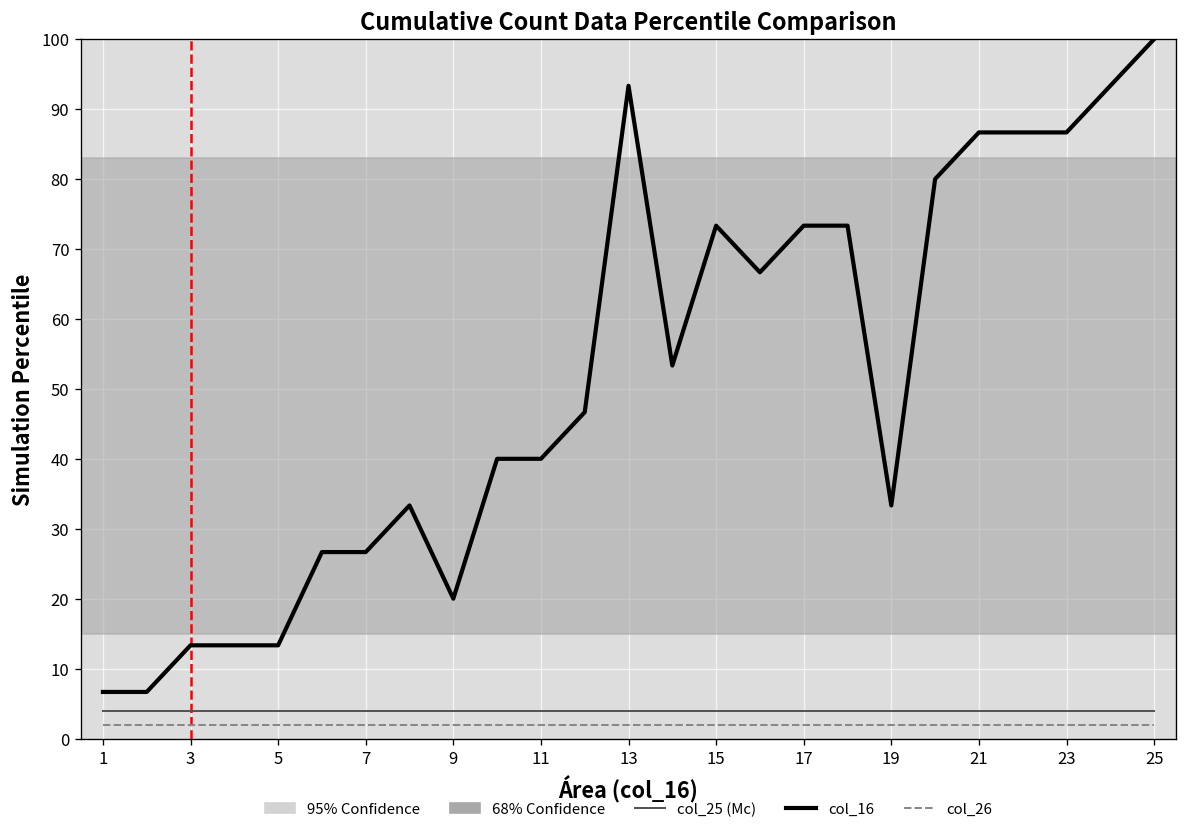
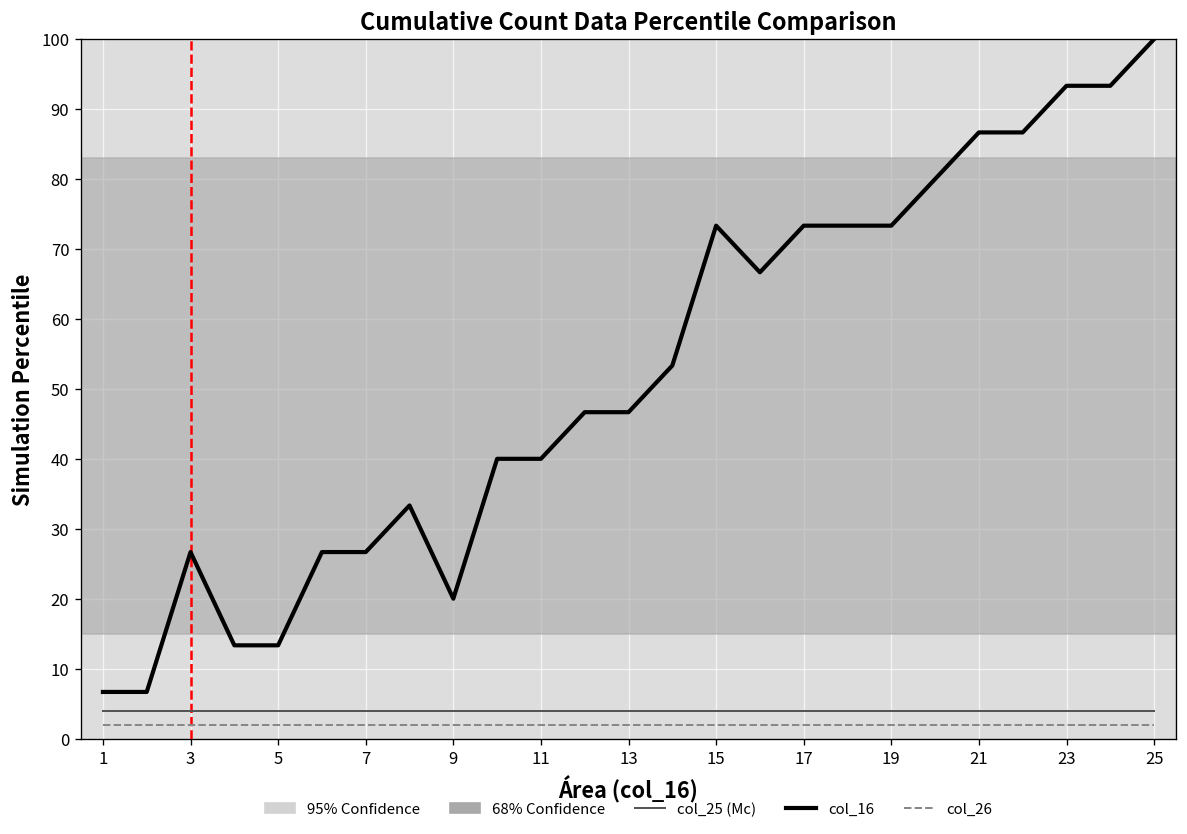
  {
    "col_16": {
      "1": 7,
-     "3": 13,
+     "3": 27,
      "5": 13,
      "7": 27,
      "9": 20,
      "11": 40,
-     "13": 93,
+     "13": 47,
      "15": 73,
      "17": 73,
-     "19": 33,
+     "19": 73,
      "21": 87,
-     "23": 87,
+     "23": 93,
      "25": 100
    },
    "col_26": {
      "1": 2,
      "3": 2,
      "5": 2,
      "7": 2,
      "9": 2,
      "11": 2,
      "13": 2,
      "15": 2,
      "17": 2,
      "19": 2,
      "21": 2,
      "23": 2,
      "25": 2
    }
  }
